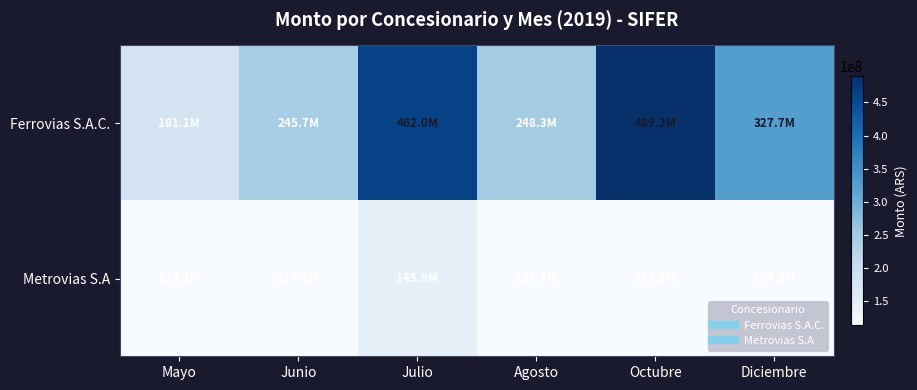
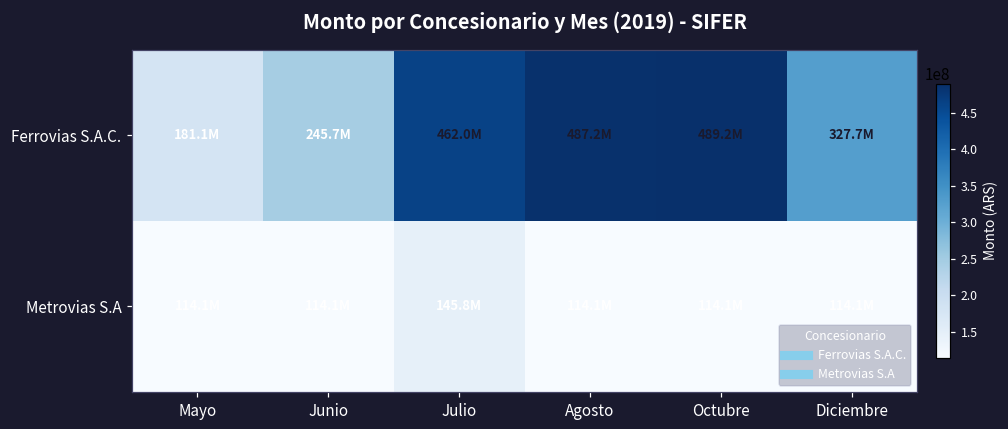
  {
    "Ferrovias S.A.C.": {
      "Junio": "245.7M",
      "Julio": "462.0M",
-     "Agosto": "248.3M",
+     "Agosto": "487.2M",
      "Octubre": "489.2M",
      "Diciembre": "327.7M"
    }
  }
